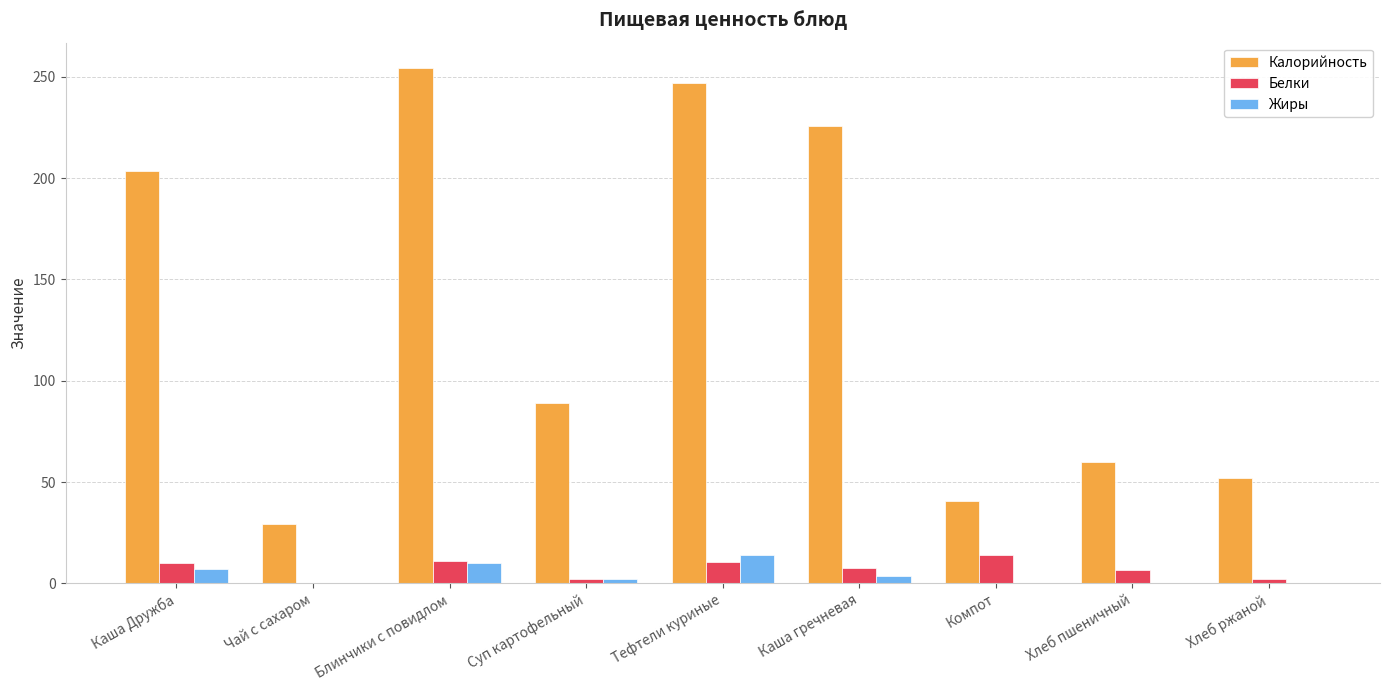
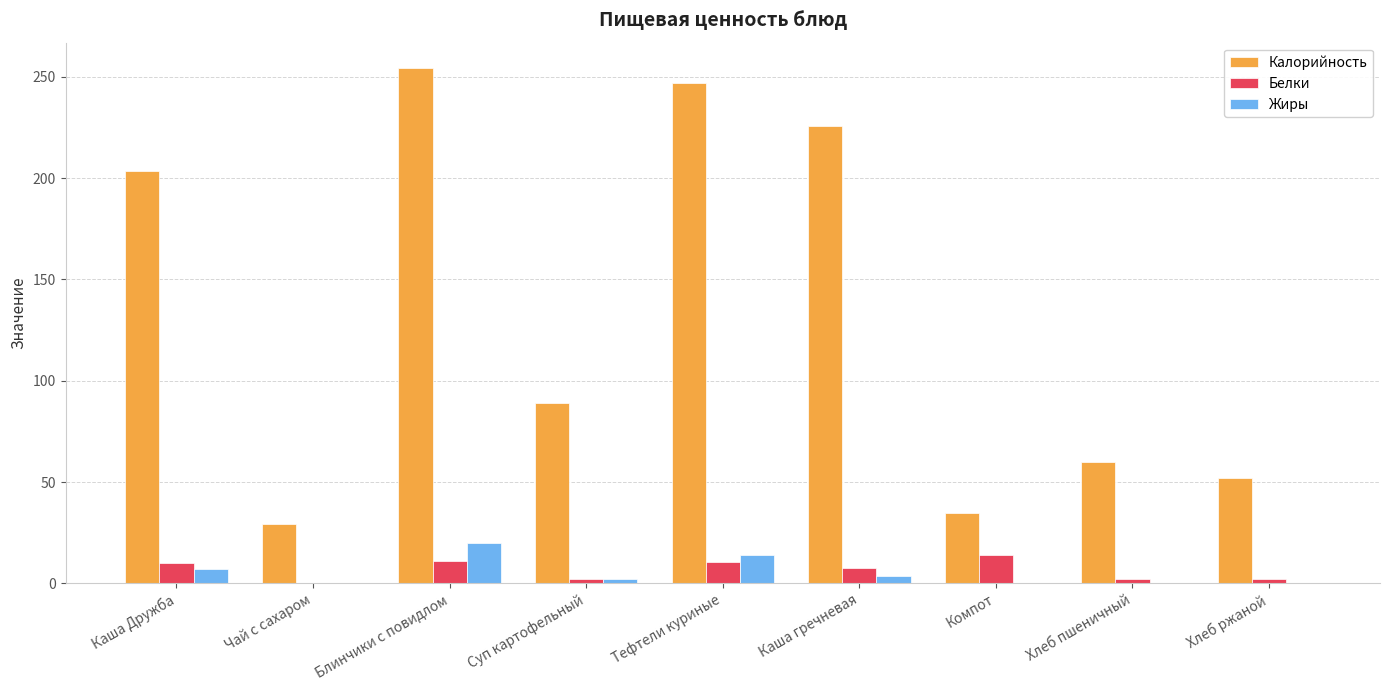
  {
    "Калорийность": {
      "Каша Дружба": 204,
      "Чай с сахаром": 29,
      "Блинчики с повидлом": 254,
      "Суп картофельный": 89,
      "Тефтели куриные": 247,
      "Каша гречневая": 226,
-     "Компот": 40,
+     "Компот": 35,
      "Хлеб пшеничный": 60,
      "Хлеб ржаной": 52
    },
    "Белки": {
      "Каша Дружба": 10,
      "Блинчики с повидлом": 11,
      "Суп картофельный": 2,
      "Тефтели куриные": 10,
      "Каша гречневая": 8,
      "Компот": 14,
-     "Хлеб пшеничный": 7,
+     "Хлеб пшеничный": 2,
      "Хлеб ржаной": 2
    },
    "Жиры": {
      "Каша Дружба": 7,
-     "Блинчики с повидлом": 10,
+     "Блинчики с повидлом": 20,
      "Суп картофельный": 2,
      "Тефтели куриные": 14,
      "Каша гречневая": 4,
      "Компот": 0
    }
  }
